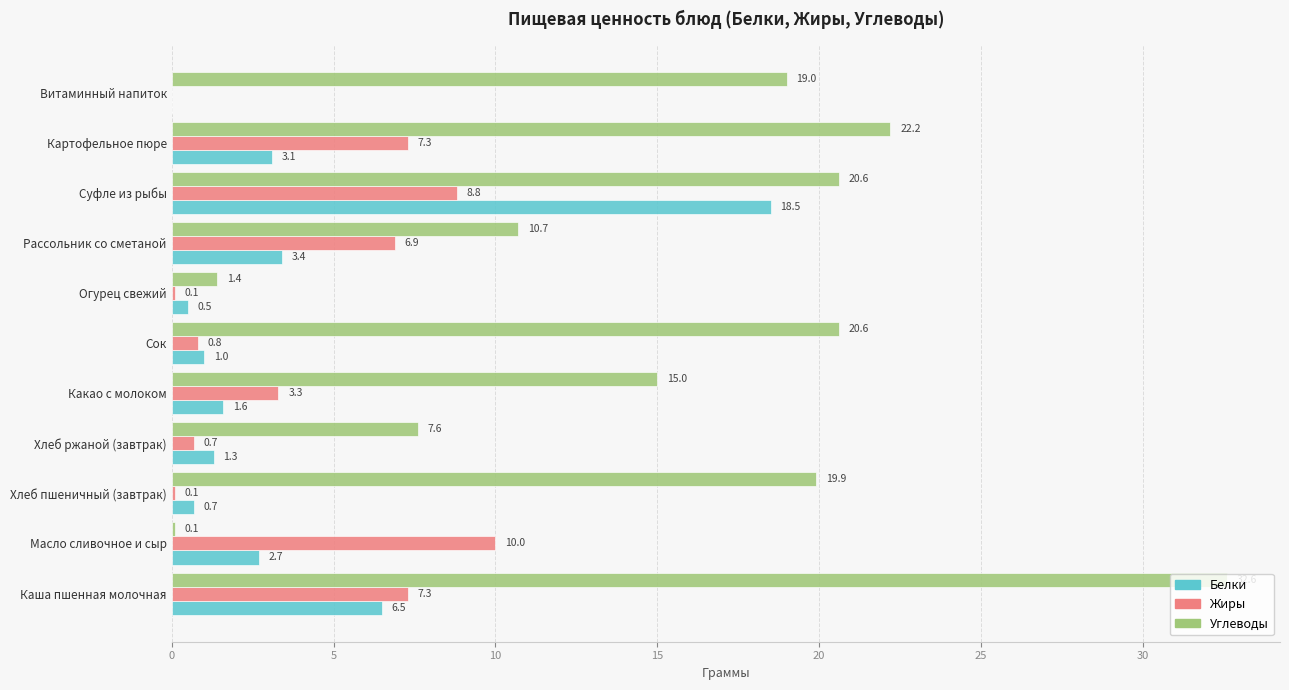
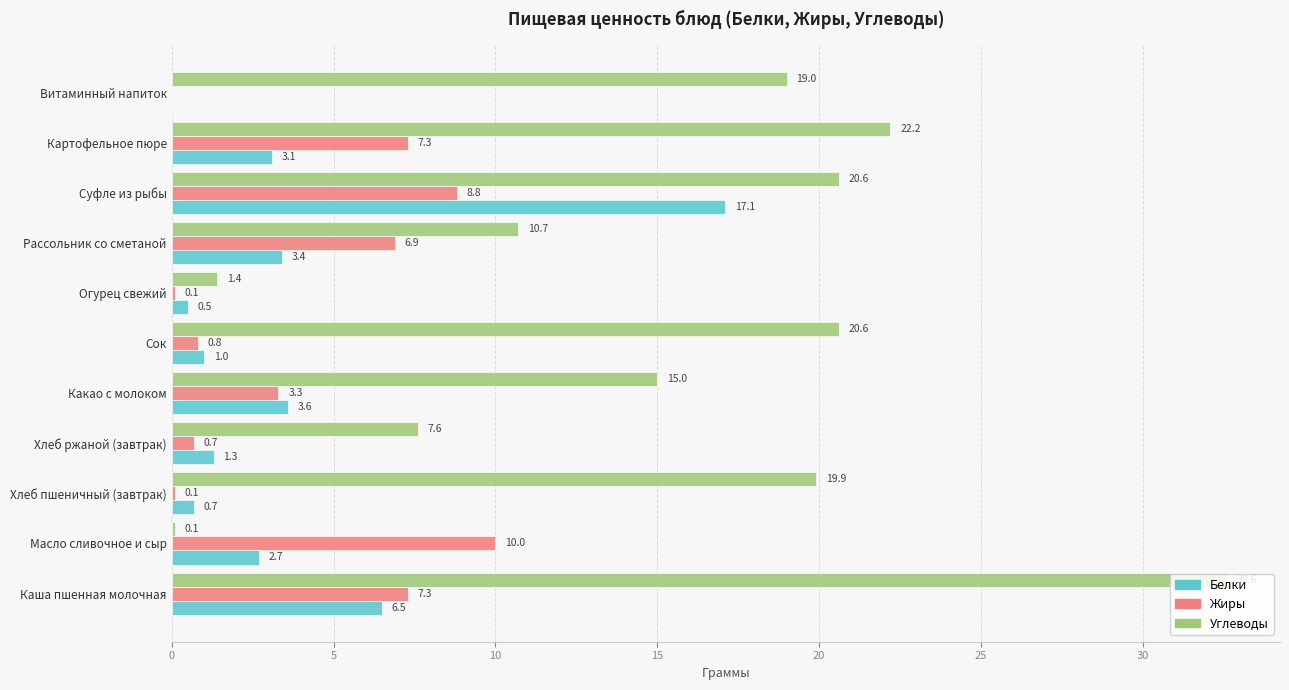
  {
    "Белки": {
      "Картофельное пюре": 3.1,
-     "Суфле из рыбы": 18.5,
+     "Суфле из рыбы": 17.1,
      "Рассольник со сметаной": 3.4,
      "Огурец свежий": 0.5,
      "Сок": 1.0,
-     "Какао с молоком": 1.6,
+     "Какао с молоком": 3.6,
      "Хлеб ржаной (завтрак)": 1.3,
      "Хлеб пшеничный (завтрак)": 0.7,
      "Масло сливочное и сыр": 2.7,
      "Каша пшенная молочная": 6.5
    },
    "Жиры": {
      "Картофельное пюре": 7.3,
      "Суфле из рыбы": 8.8,
      "Рассольник со сметаной": 6.9,
      "Огурец свежий": 0.1,
      "Сок": 0.8,
      "Какао с молоком": 3.3,
      "Хлеб ржаной (завтрак)": 0.7,
      "Хлеб пшеничный (завтрак)": 0.1,
      "Масло сливочное и сыр": 10.0,
      "Каша пшенная молочная": 7.3
    },
    "Углеводы": {
      "Витаминный напиток": 19.0,
      "Картофельное пюре": 22.2,
      "Суфле из рыбы": 20.6,
      "Рассольник со сметаной": 10.7,
      "Огурец свежий": 1.4,
      "Сок": 20.6,
      "Какао с молоком": 15.0,
      "Хлеб ржаной (завтрак)": 7.6,
      "Хлеб пшеничный (завтрак)": 19.9,
      "Масло сливочное и сыр": 0.1
    }
  }
